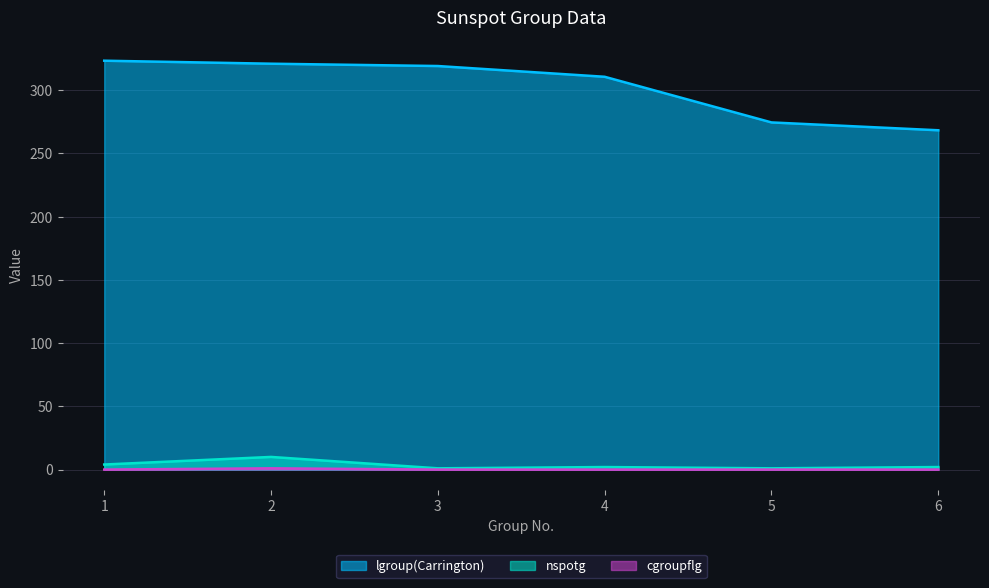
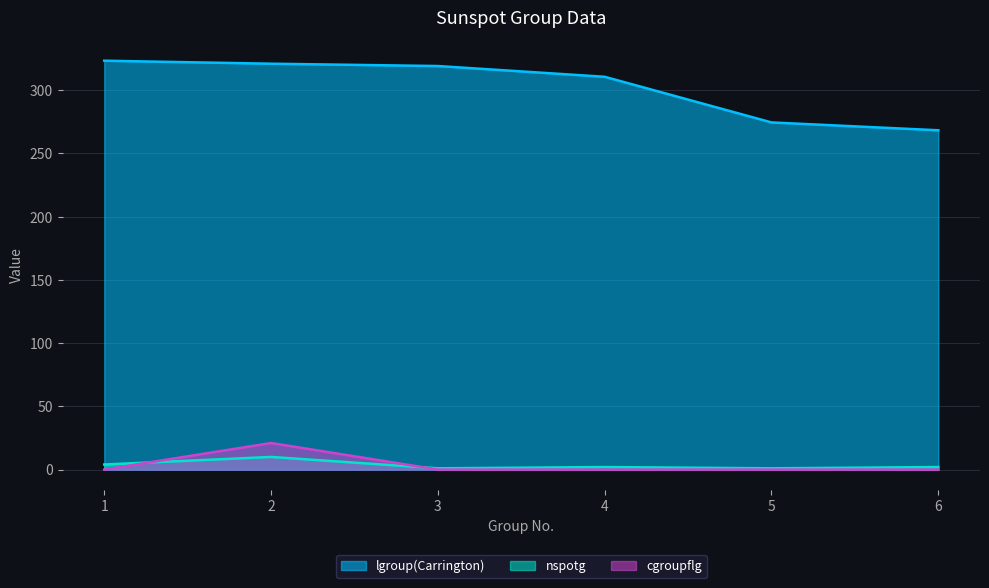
  {
    "cgroupflg": {
      "1": 0,
-     "2": 1
+     "2": 21
    }
  }
